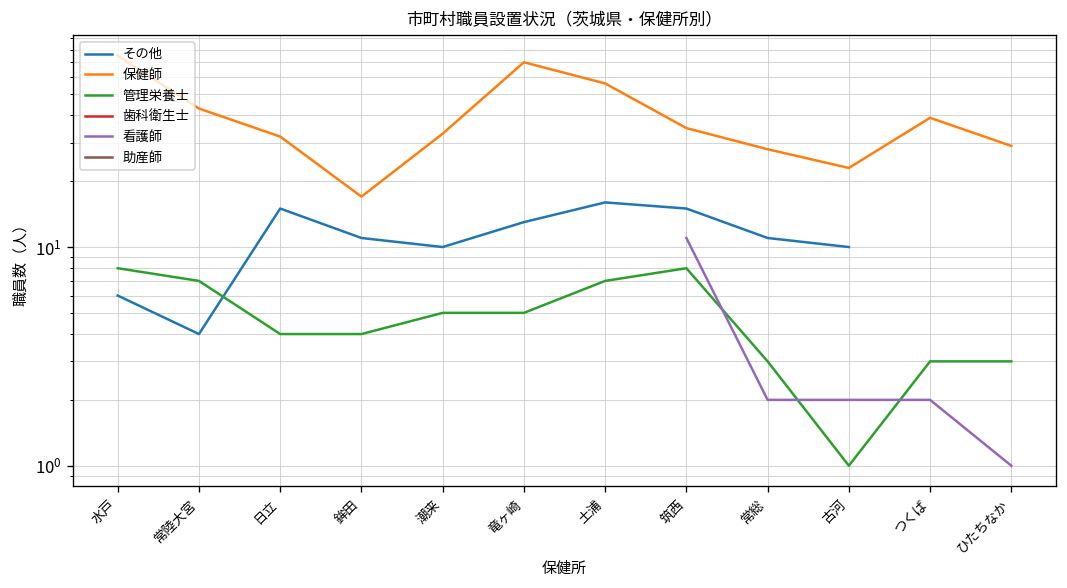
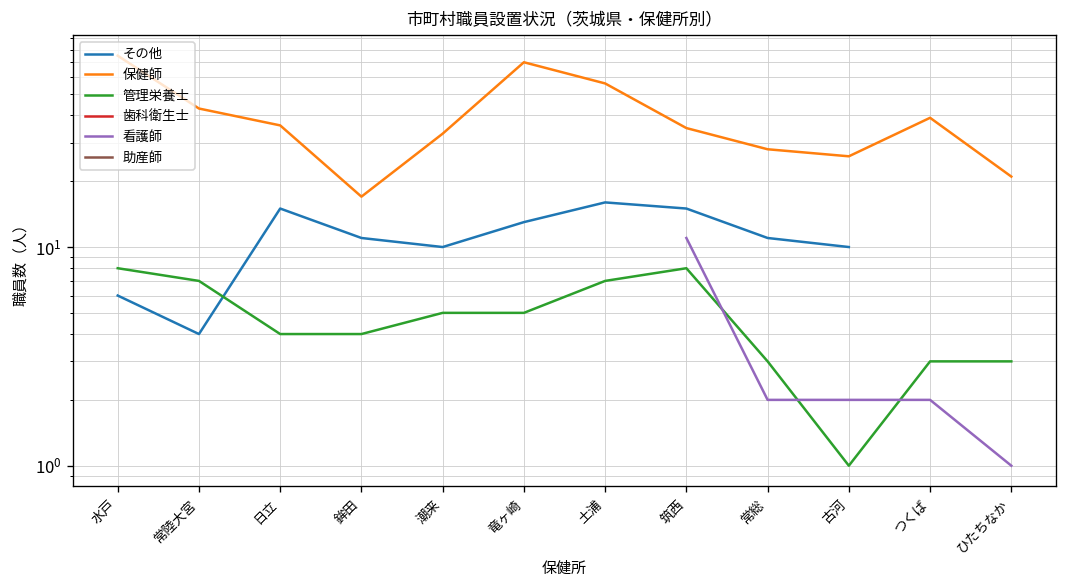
  {
    "その他": {
      "水戸": 6,
      "常陸大宮": 4,
      "日立": 15,
      "鉾田": 11,
      "潮来": 10,
      "竜ヶ崎": 13,
      "土浦": 16,
      "筑西": 15,
      "常総": 11,
      "古河": 10,
      "ひたちなか": 7
    },
    "保健師": {
      "常陸大宮": 43,
-     "日立": 32,
+     "日立": 36,
      "鉾田": 17,
      "潮来": 33,
      "竜ヶ崎": 70,
      "土浦": 56,
      "筑西": 35,
      "常総": 28,
-     "古河": 23,
+     "古河": 26,
      "つくば": 39,
-     "ひたちなか": 29
+     "ひたちなか": 21
    },
    "管理栄養士": {
      "水戸": 8,
      "常陸大宮": 7,
      "日立": 4,
      "鉾田": 4,
      "潮来": 5,
      "竜ヶ崎": 5,
      "土浦": 7,
      "筑西": 8,
      "常総": 3,
      "古河": 1,
      "つくば": 3,
      "ひたちなか": 3
    },
    "歯科衛生士": {
      "水戸": 2,
      "土浦": 3
    },
    "看護師": {
      "水戸": 3,
      "鉾田": 3,
      "竜ヶ崎": 1,
      "筑西": 11,
      "常総": 2,
      "つくば": 2
    },
    "助産師": {
      "常陸大宮": 1
    }
  }
